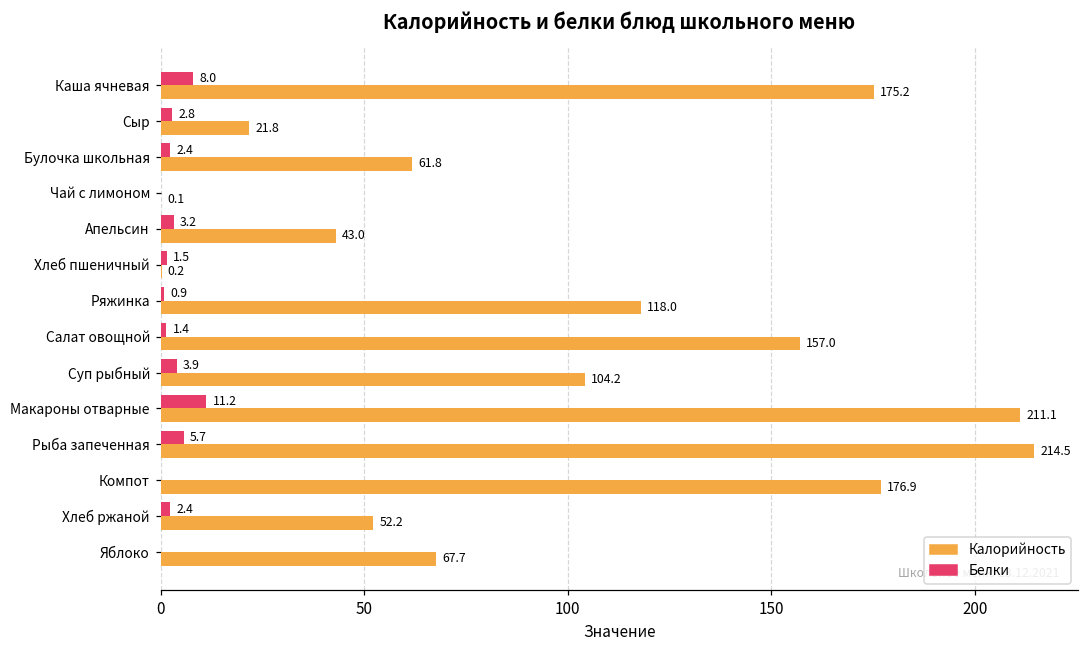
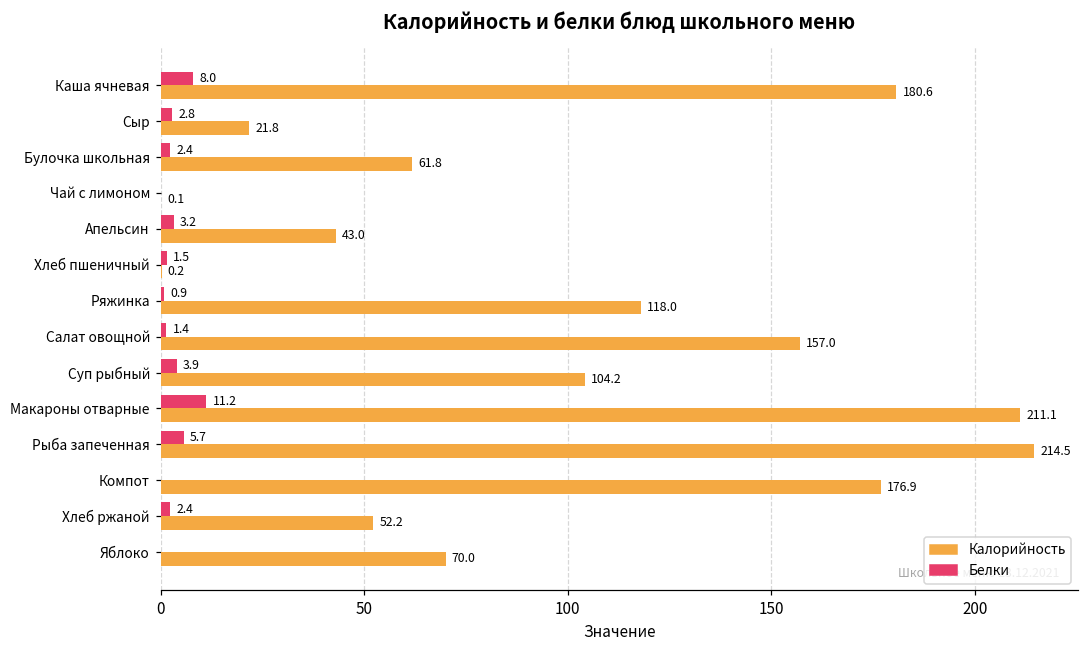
  {
    "Калорийность": {
-     "Каша ячневая": 175.2,
+     "Каша ячневая": 180.6,
      "Сыр": 21.8,
      "Булочка школьная": 61.8,
      "Чай с лимоном": 0.1,
      "Апельсин": 43.0,
      "Хлеб пшеничный": 0.2,
      "Ряжинка": 118.0,
      "Салат овощной": 157.0,
      "Суп рыбный": 104.2,
      "Макароны отварные": 211.1,
      "Рыба запеченная": 214.5,
      "Компот": 176.9,
      "Хлеб ржаной": 52.2,
-     "Яблоко": 67.7
+     "Яблоко": 70.0
    },
    "Белки": {
      "Каша ячневая": 8.0,
      "Сыр": 2.8,
      "Булочка школьная": 2.4,
      "Апельсин": 3.2,
      "Хлеб пшеничный": 1.5,
      "Ряжинка": 0.9,
      "Салат овощной": 1.4,
      "Суп рыбный": 3.9,
      "Макароны отварные": 11.2,
      "Рыба запеченная": 5.7,
      "Хлеб ржаной": 2.4
    }
  }
